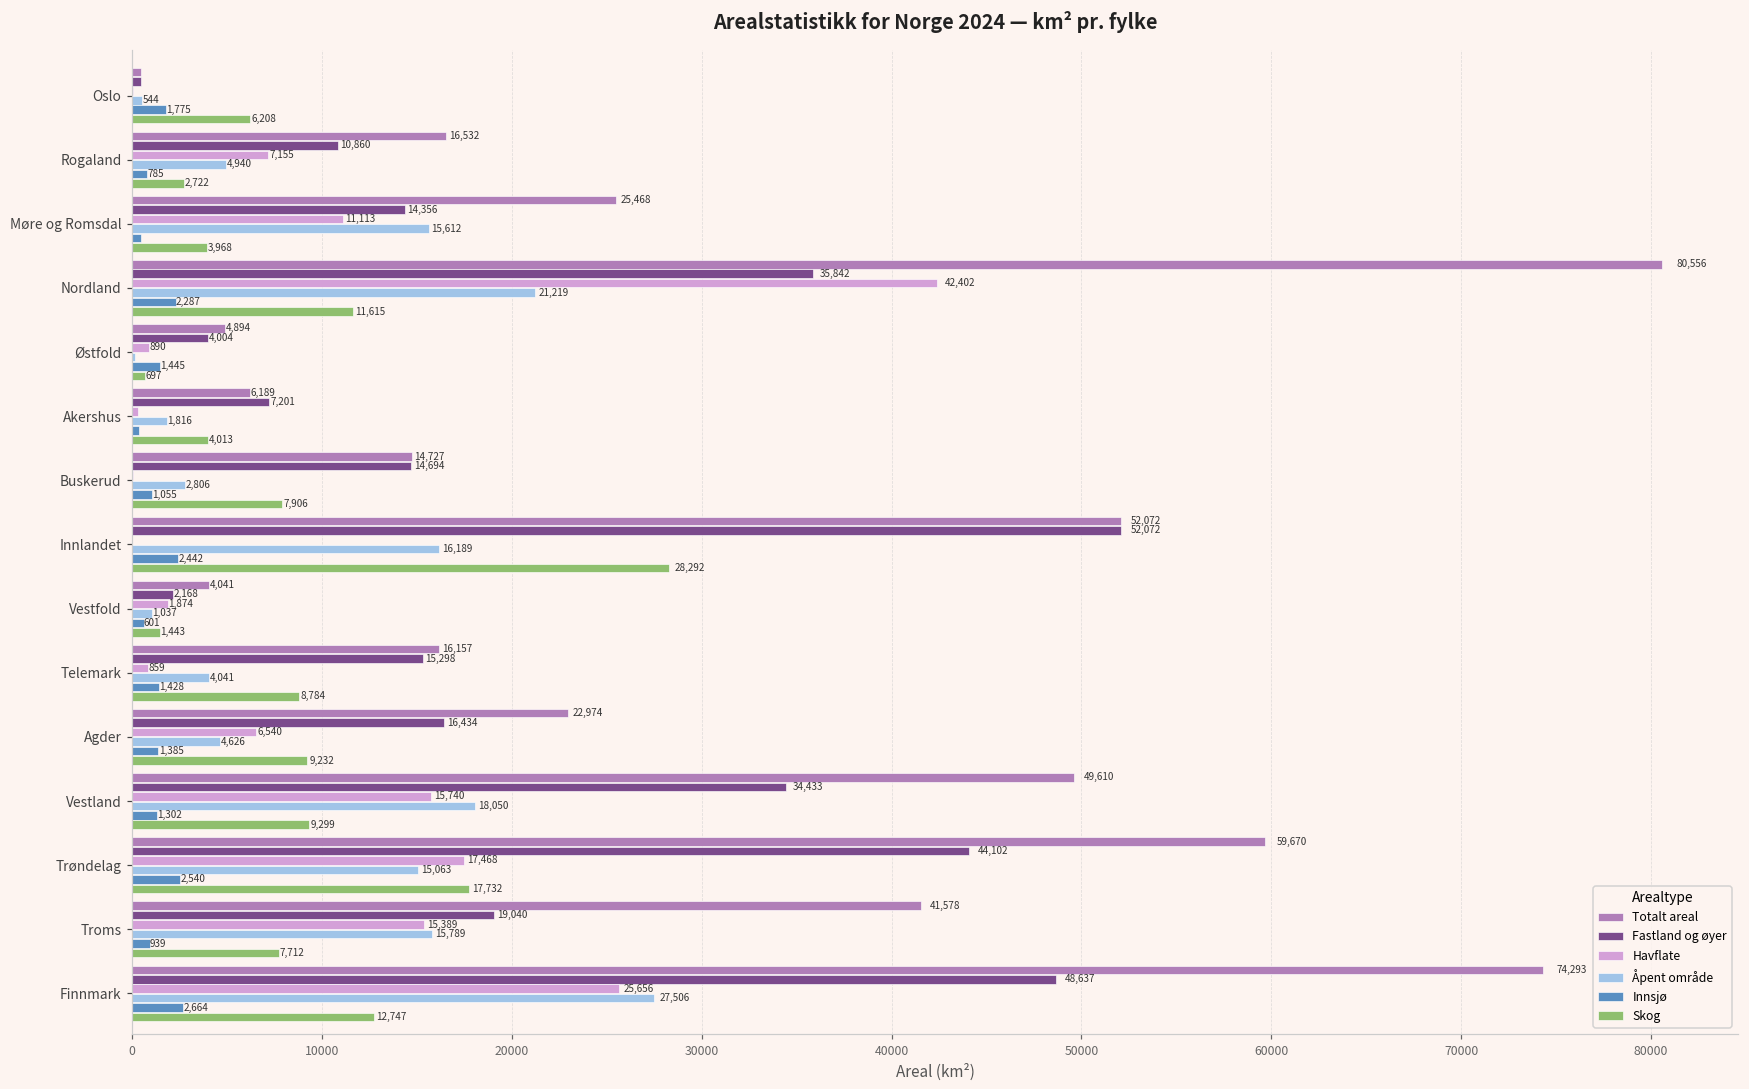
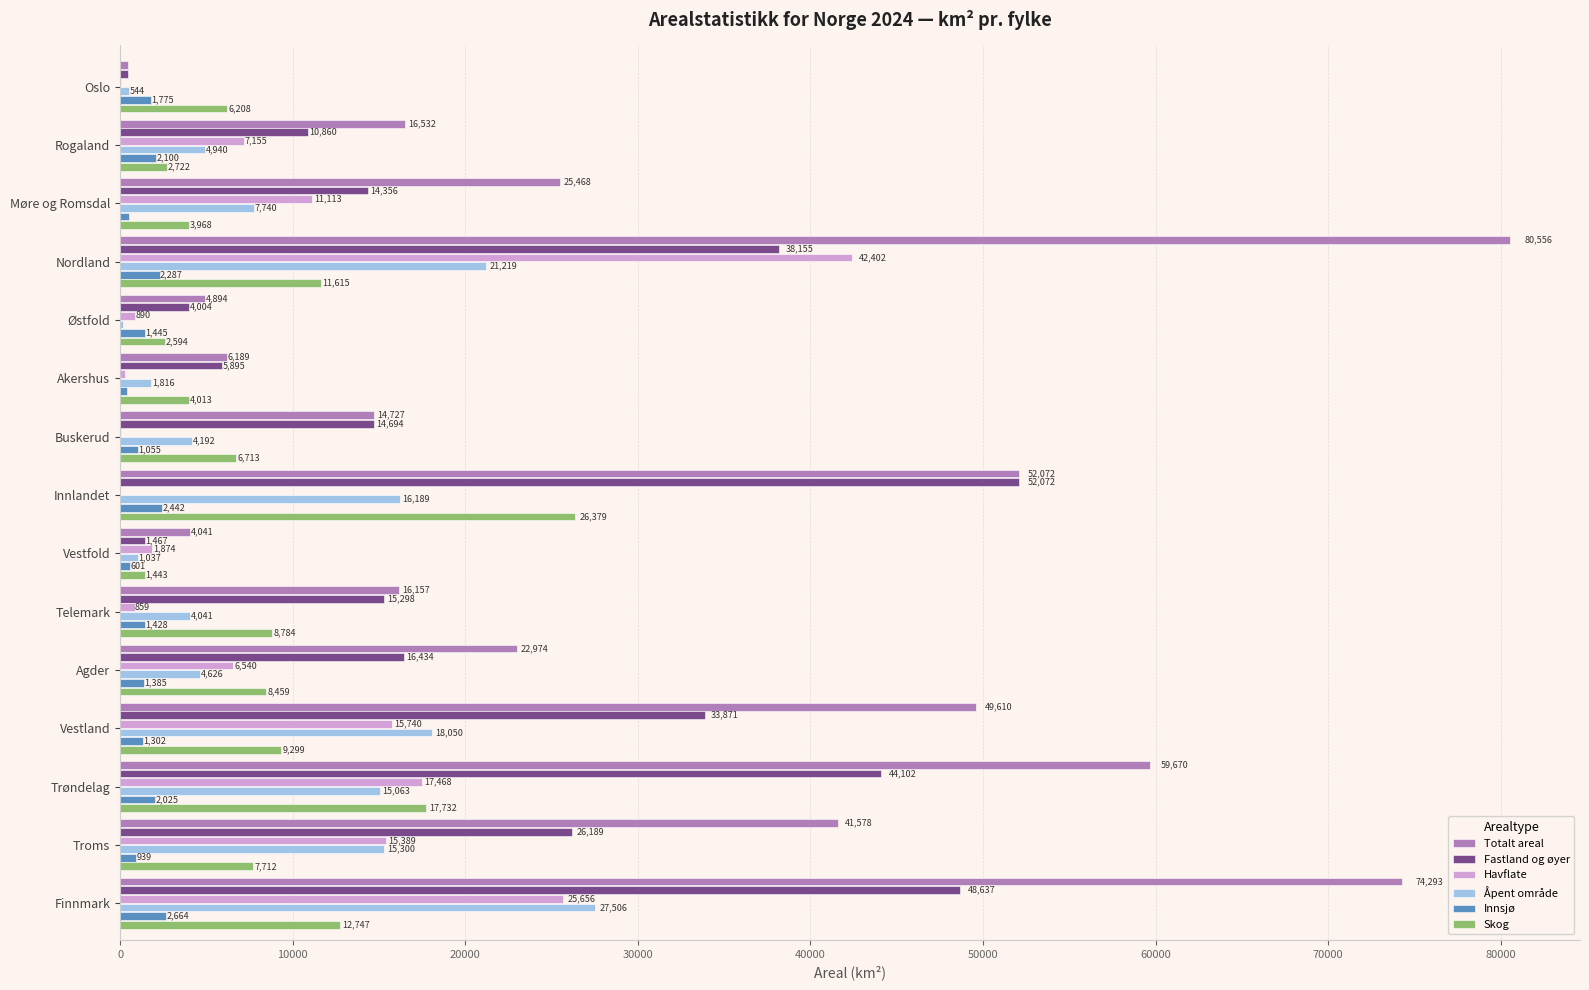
  {
    "Fastland og øyer": {
      "Rogaland": "10,860",
      "Møre og Romsdal": "14,356",
-     "Nordland": "35,842",
+     "Nordland": "38,155",
      "Østfold": "4,004",
-     "Akershus": "7,201",
+     "Akershus": "5,895",
      "Buskerud": "14,694",
      "Innlandet": "52,072",
-     "Vestfold": "2,168",
+     "Vestfold": "1,467",
      "Telemark": "15,298",
      "Agder": "16,434",
-     "Vestland": "34,433",
+     "Vestland": "33,871",
      "Trøndelag": "44,102",
-     "Troms": "19,040",
+     "Troms": "26,189",
      "Finnmark": "48,637"
    },
    "Åpent område": {
      "Oslo": "544",
      "Rogaland": "4,940",
-     "Møre og Romsdal": "15,612",
+     "Møre og Romsdal": "7,740",
      "Nordland": "21,219",
      "Akershus": "1,816",
-     "Buskerud": "2,806",
+     "Buskerud": "4,192",
      "Innlandet": "16,189",
      "Vestfold": "1,037",
      "Telemark": "4,041",
      "Agder": "4,626",
      "Vestland": "18,050",
      "Trøndelag": "15,063",
-     "Troms": "15,789",
+     "Troms": "15,300",
      "Finnmark": "27,506"
    },
    "Innsjø": {
      "Oslo": "1,775",
-     "Rogaland": "785",
+     "Rogaland": "2,100",
      "Nordland": "2,287",
      "Østfold": "1,445",
      "Buskerud": "1,055",
      "Innlandet": "2,442",
      "Vestfold": "601",
      "Telemark": "1,428",
      "Agder": "1,385",
      "Vestland": "1,302",
-     "Trøndelag": "2,540",
+     "Trøndelag": "2,025",
      "Troms": "939",
      "Finnmark": "2,664"
    },
    "Skog": {
      "Oslo": "6,208",
      "Rogaland": "2,722",
      "Møre og Romsdal": "3,968",
      "Nordland": "11,615",
-     "Østfold": "697",
+     "Østfold": "2,594",
      "Akershus": "4,013",
-     "Buskerud": "7,906",
-     "Innlandet": "28,292",
+     "Buskerud": "6,713",
+     "Innlandet": "26,379",
      "Vestfold": "1,443",
      "Telemark": "8,784",
-     "Agder": "9,232",
+     "Agder": "8,459",
      "Vestland": "9,299",
      "Trøndelag": "17,732",
      "Troms": "7,712",
      "Finnmark": "12,747"
    }
  }
